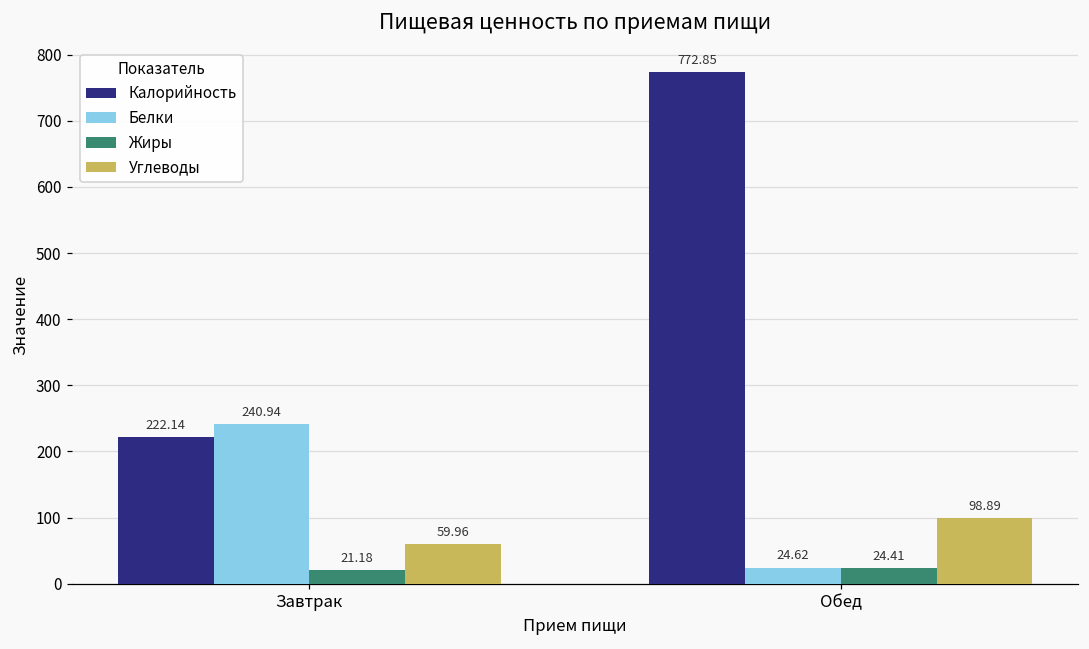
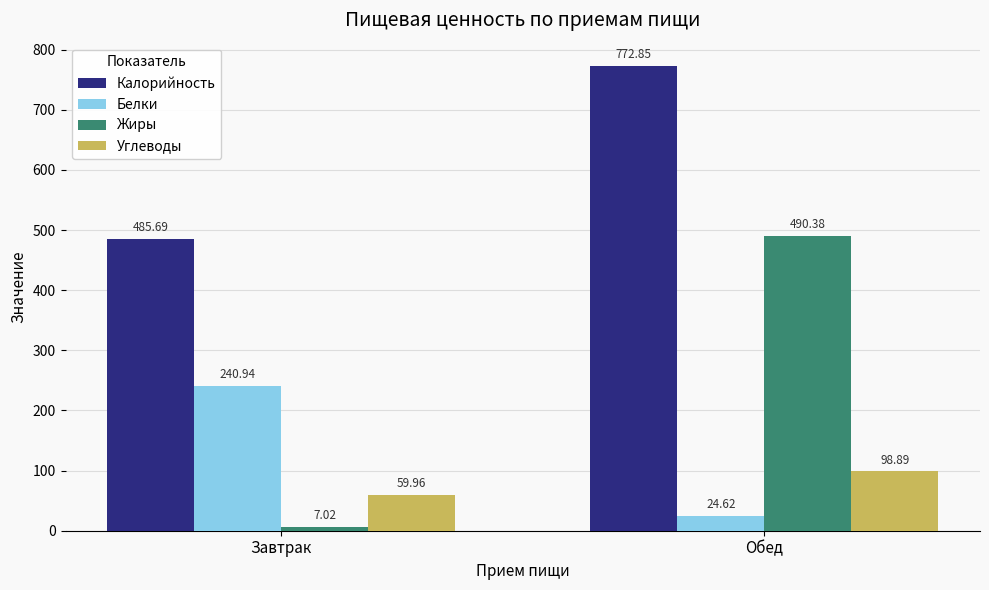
  {
    "Калорийность": {
-     "Завтрак": 222.14,
+     "Завтрак": 485.69,
      "Обед": 772.85
    },
    "Белки": {
      "Завтрак": 240.94,
      "Обед": 24.62
    },
    "Жиры": {
-     "Завтрак": 21.18,
-     "Обед": 24.41
+     "Завтрак": 7.02,
+     "Обед": 490.38
    },
    "Углеводы": {
      "Завтрак": 59.96,
      "Обед": 98.89
    }
  }
